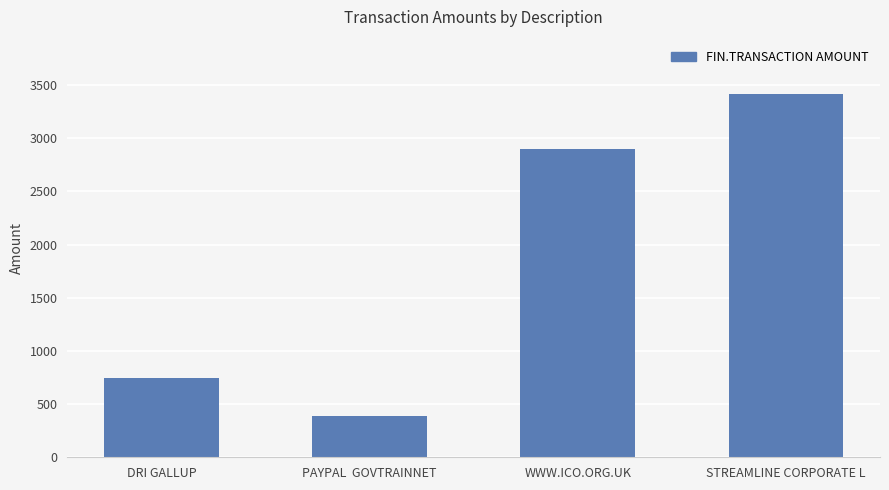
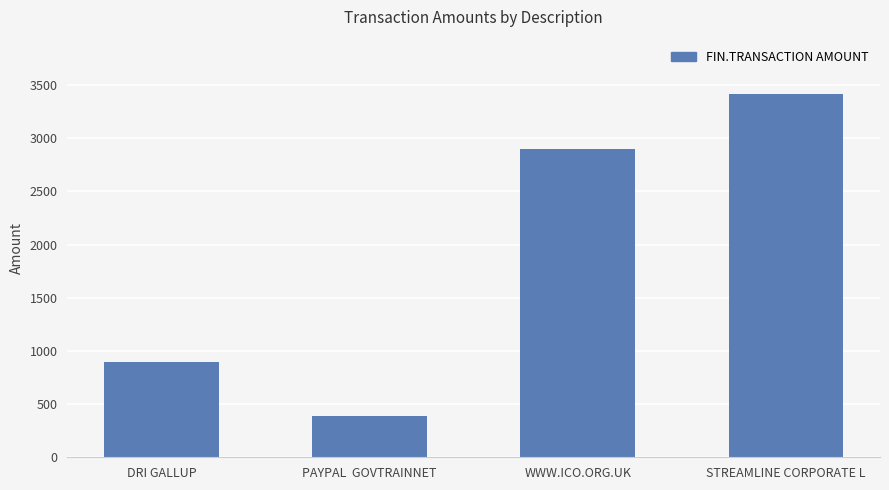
  {
-   "DRI GALLUP": 750,
+   "DRI GALLUP": 900,
    "PAYPAL GOVTRAINNET": 390,
    "WWW.ICO.ORG.UK": 2900,
    "STREAMLINE CORPORATE L": 3410
  }
